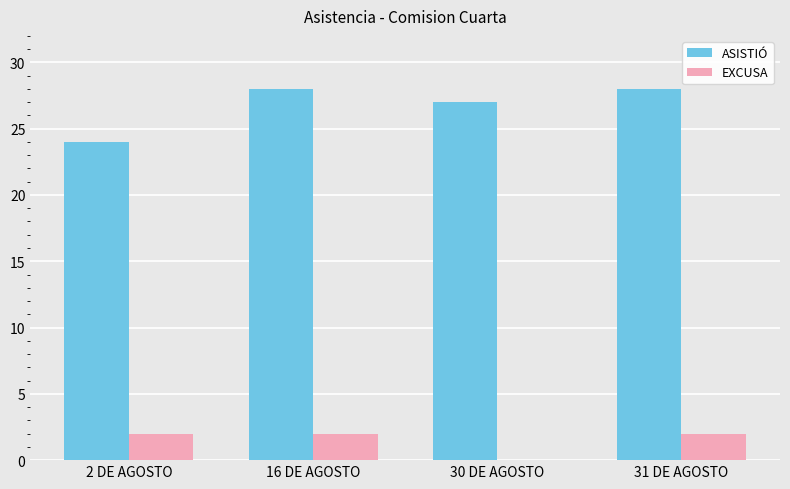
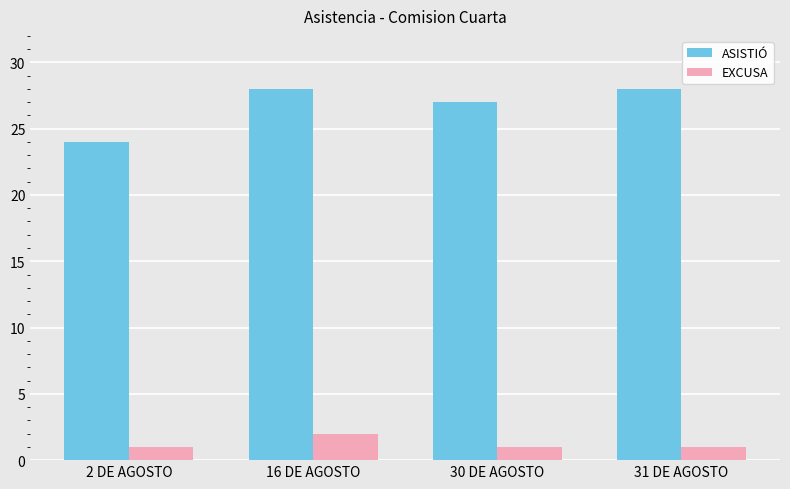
  {
    "ASISTIÓ": {
      "2 DE AGOSTO": 24,
      "16 DE AGOSTO": 28,
      "30 DE AGOSTO": 27,
      "31 DE AGOSTO": 28
    },
    "EXCUSA": {
-     "2 DE AGOSTO": 2,
+     "2 DE AGOSTO": 1,
      "16 DE AGOSTO": 2,
-     "30 DE AGOSTO": 0,
-     "31 DE AGOSTO": 2
+     "30 DE AGOSTO": 1,
+     "31 DE AGOSTO": 1
    }
  }
